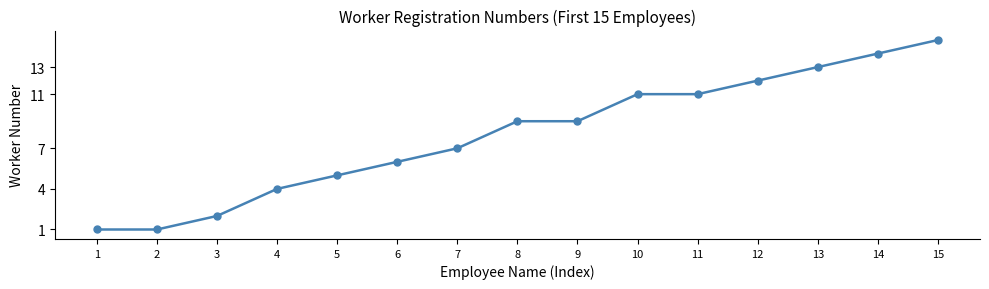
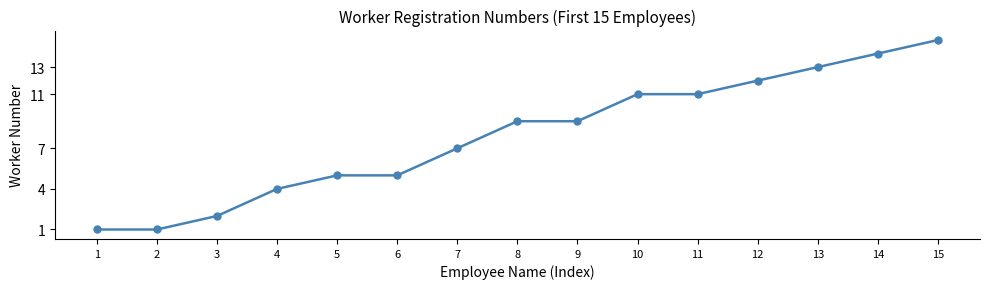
  {
    "1": 1,
    "2": 1,
    "3": 2,
    "4": 4,
    "5": 5,
-   "6": 6,
+   "6": 5,
    "7": 7,
    "8": 9,
    "9": 9,
    "10": 11,
    "11": 11,
    "12": 12,
    "13": 13,
    "14": 14,
    "15": 15
  }
